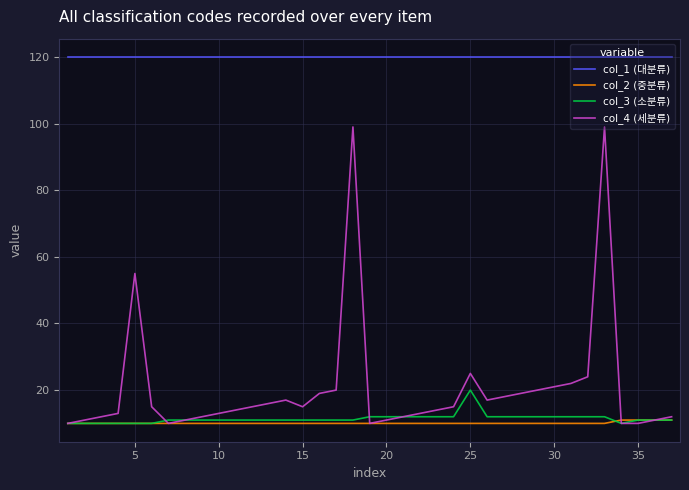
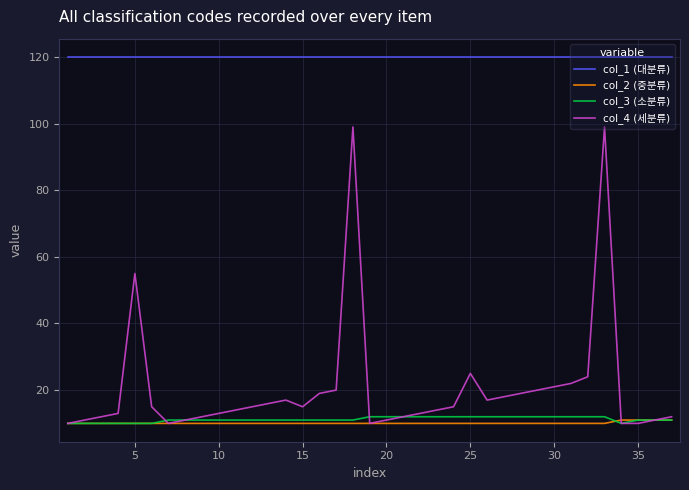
  {
    "col_1 (대분류)": {
      "5": 120,
      "10": 120,
      "15": 120,
      "20": 120,
      "25": 120,
      "30": 120
    },
    "col_2 (중분류)": {
      "10": 10,
      "15": 10,
      "20": 10,
      "25": 10,
      "30": 10
    },
    "col_3 (소분류)": {
      "10": 11,
      "15": 11,
      "20": 12,
-     "25": 20,
+     "25": 12,
      "30": 12
    },
    "col_4 (세분류)": {
      "5": 55,
      "10": 13,
      "15": 15,
      "20": 11,
      "25": 25,
      "30": 21,
      "35": 10
    }
  }
